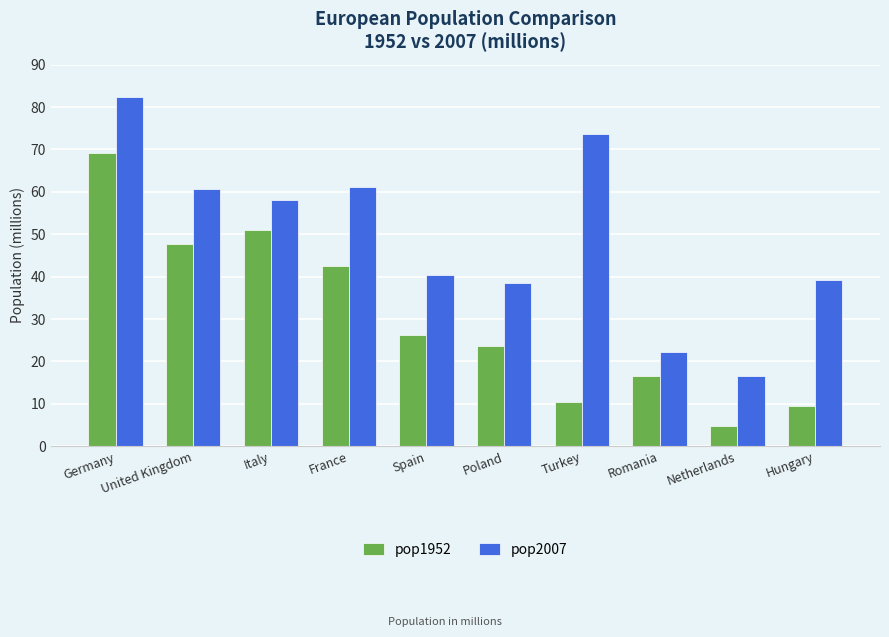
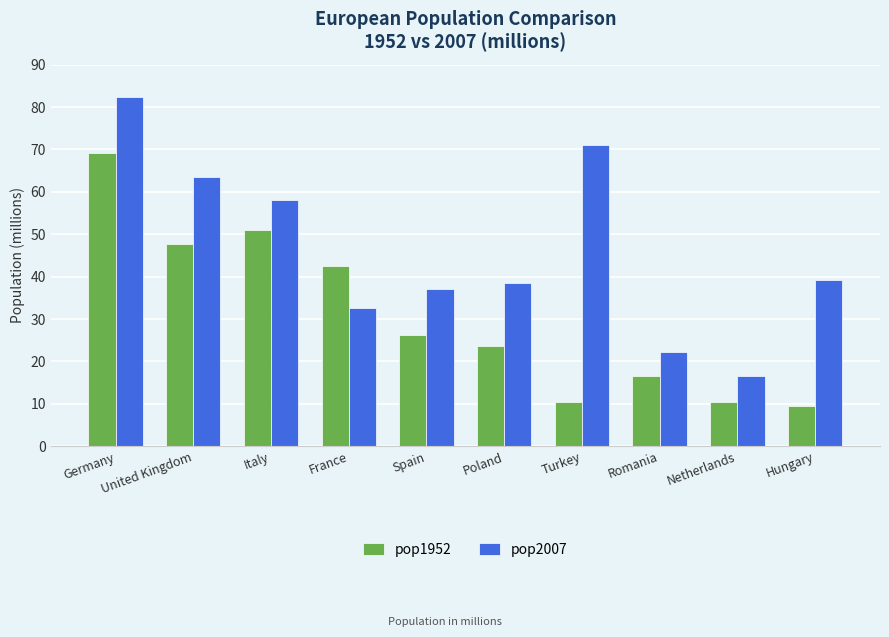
  {
    "pop1952": {
      "Germany": 69,
      "United Kingdom": 48,
      "Italy": 51,
      "France": 42,
      "Spain": 26,
      "Poland": 24,
      "Turkey": 10,
      "Romania": 17,
-     "Netherlands": 5,
+     "Netherlands": 10,
      "Hungary": 10
    },
    "pop2007": {
      "Germany": 82,
-     "United Kingdom": 61,
+     "United Kingdom": 63,
      "Italy": 58,
-     "France": 61,
-     "Spain": 40,
+     "France": 33,
+     "Spain": 37,
      "Poland": 39,
-     "Turkey": 74,
+     "Turkey": 71,
      "Romania": 22,
      "Netherlands": 17,
      "Hungary": 39
    }
  }
